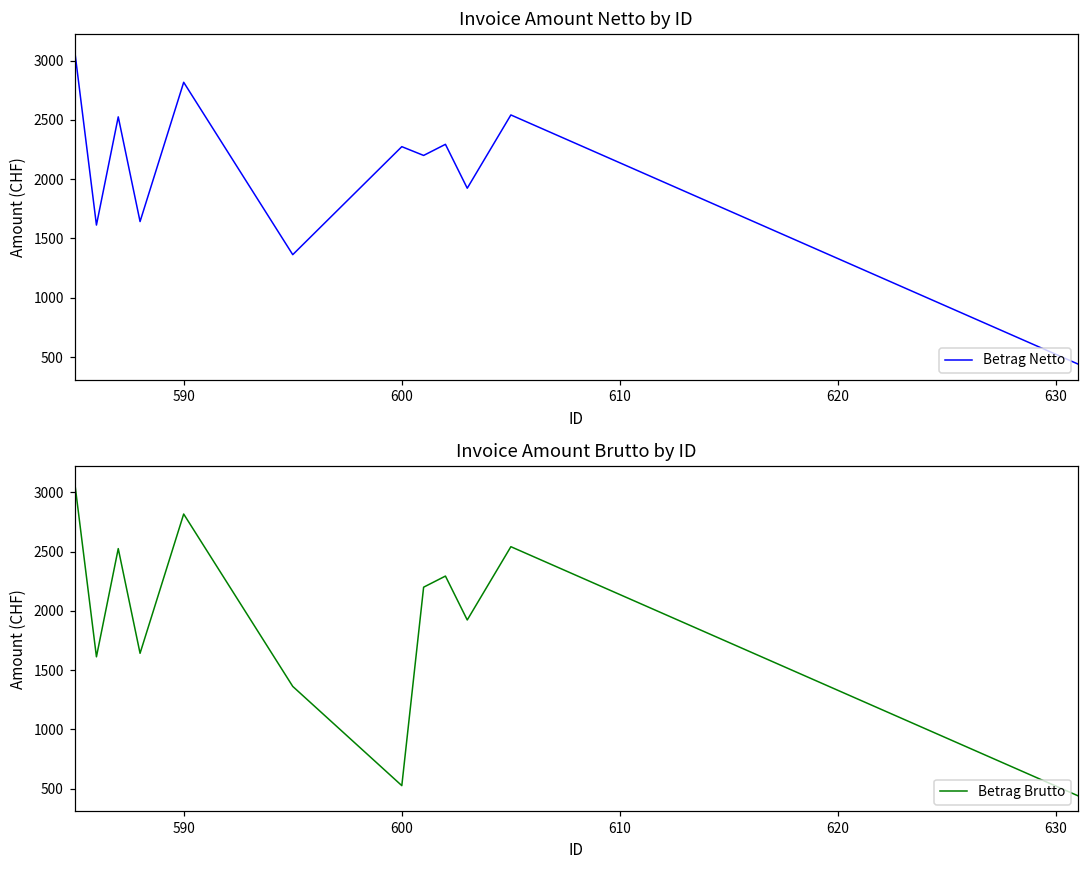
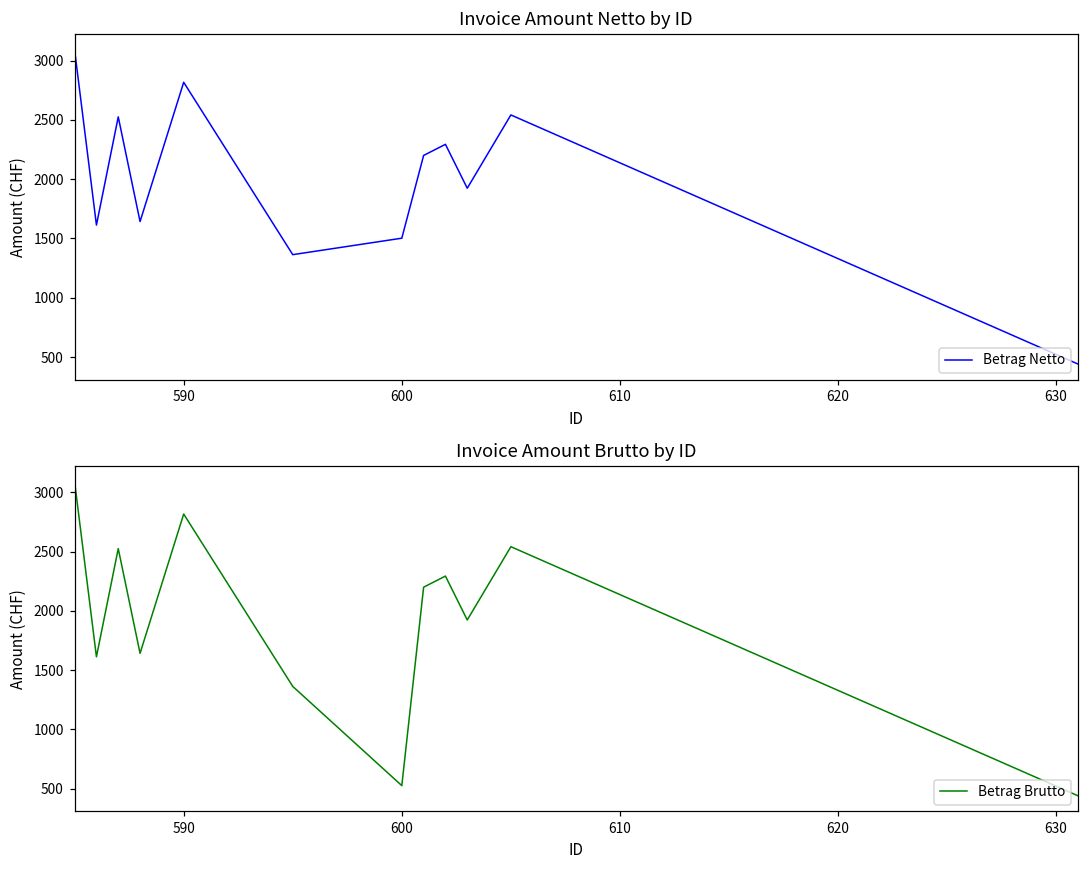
  {
    "Invoice Amount Netto by ID": {
      "590": 2820,
-     "600": 2270
+     "600": 1500
    },
    "Invoice Amount Brutto by ID": {
      "590": 2820,
      "600": 530
    }
  }
